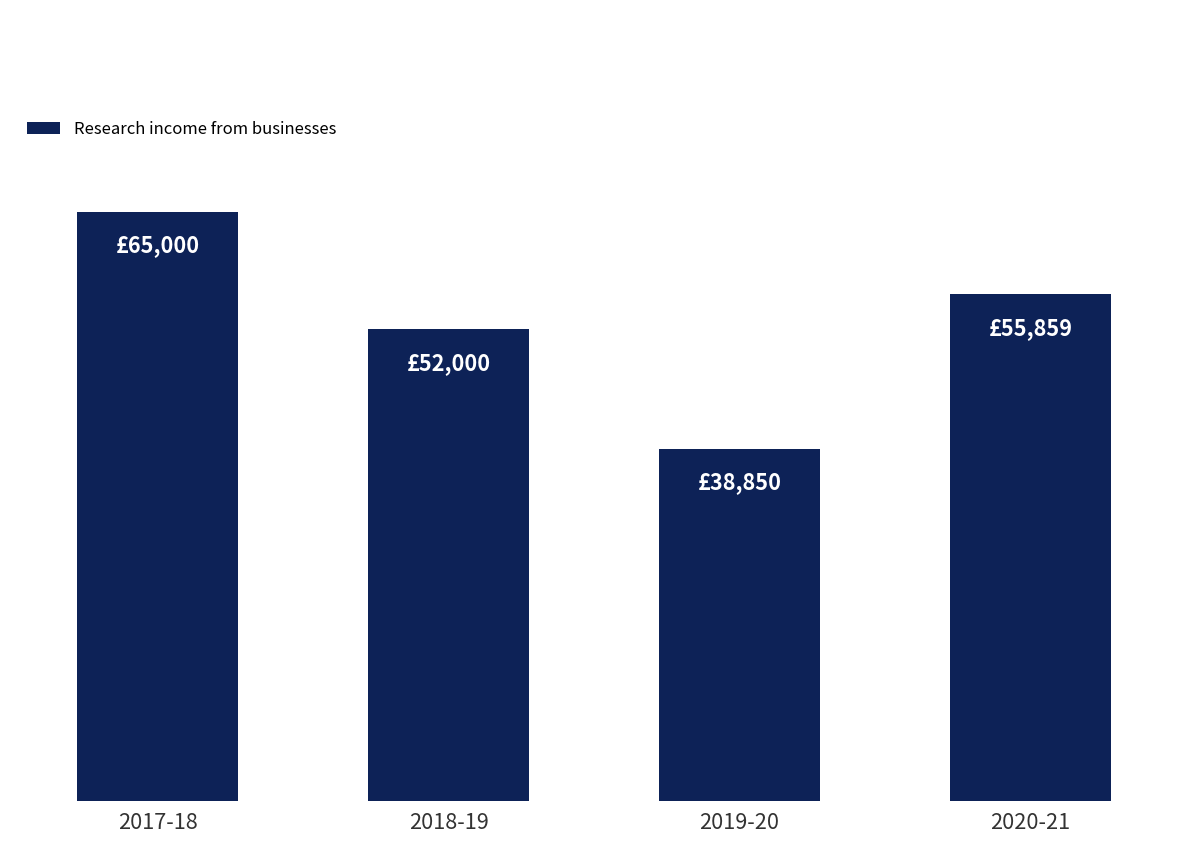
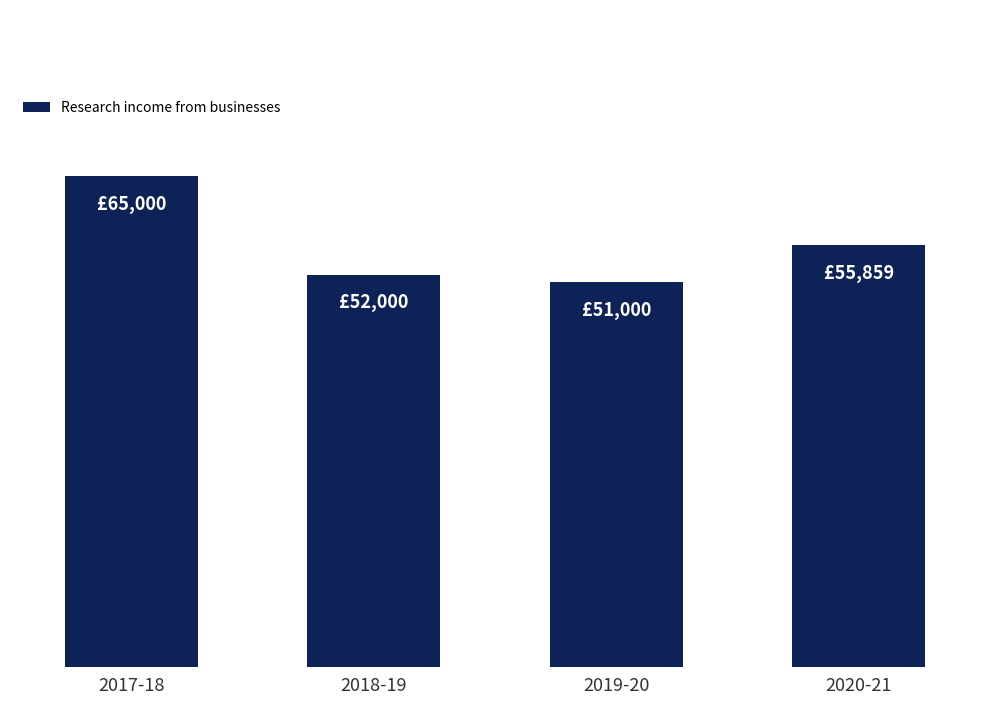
  {
    "2017-18": "£65,000",
    "2018-19": "£52,000",
-   "2019-20": "£38,850",
+   "2019-20": "£51,000",
    "2020-21": "£55,859"
  }
